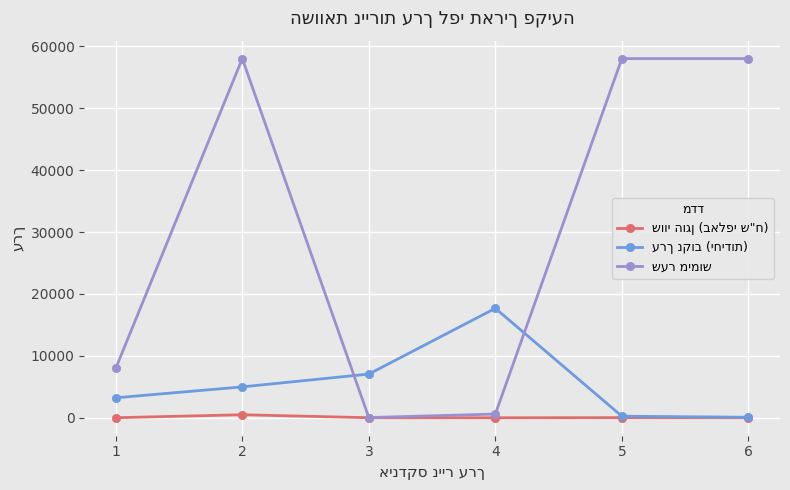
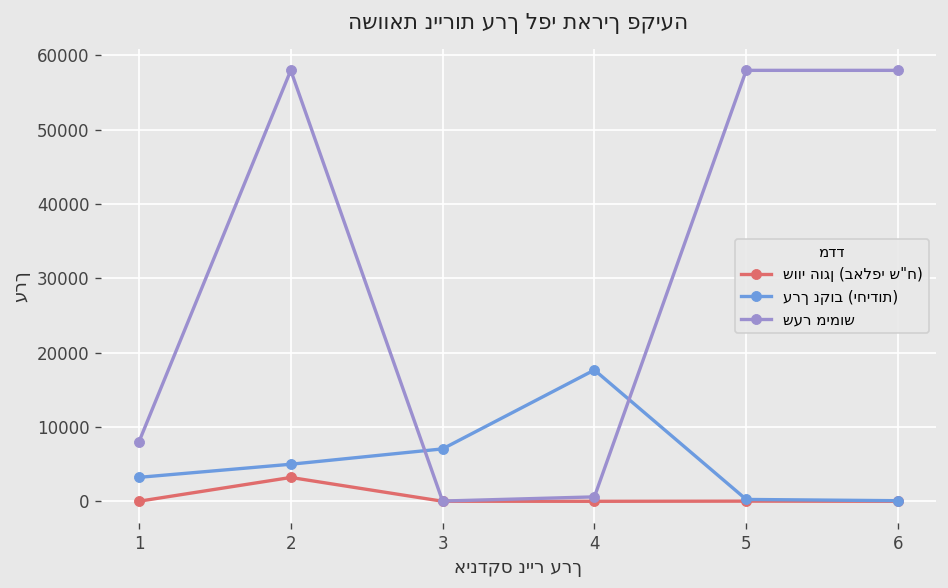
  {
    "שווי הוגן (באלפי ש\"ח)": {
      "1": 0,
-     "2": 0,
+     "2": 3000,
      "4": 0
    }
  }
